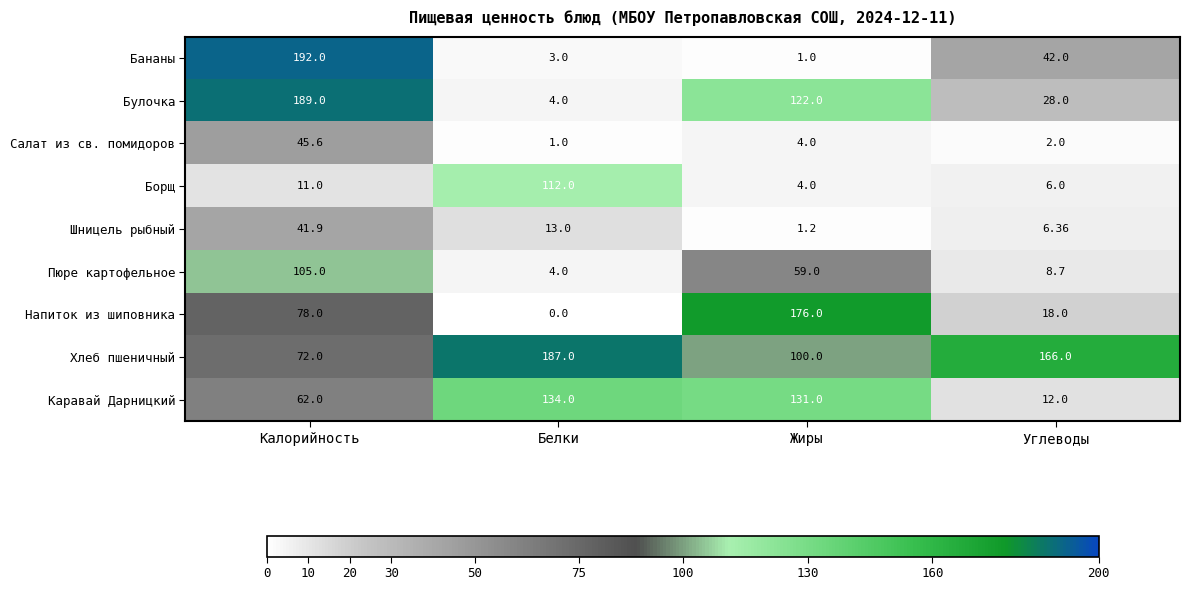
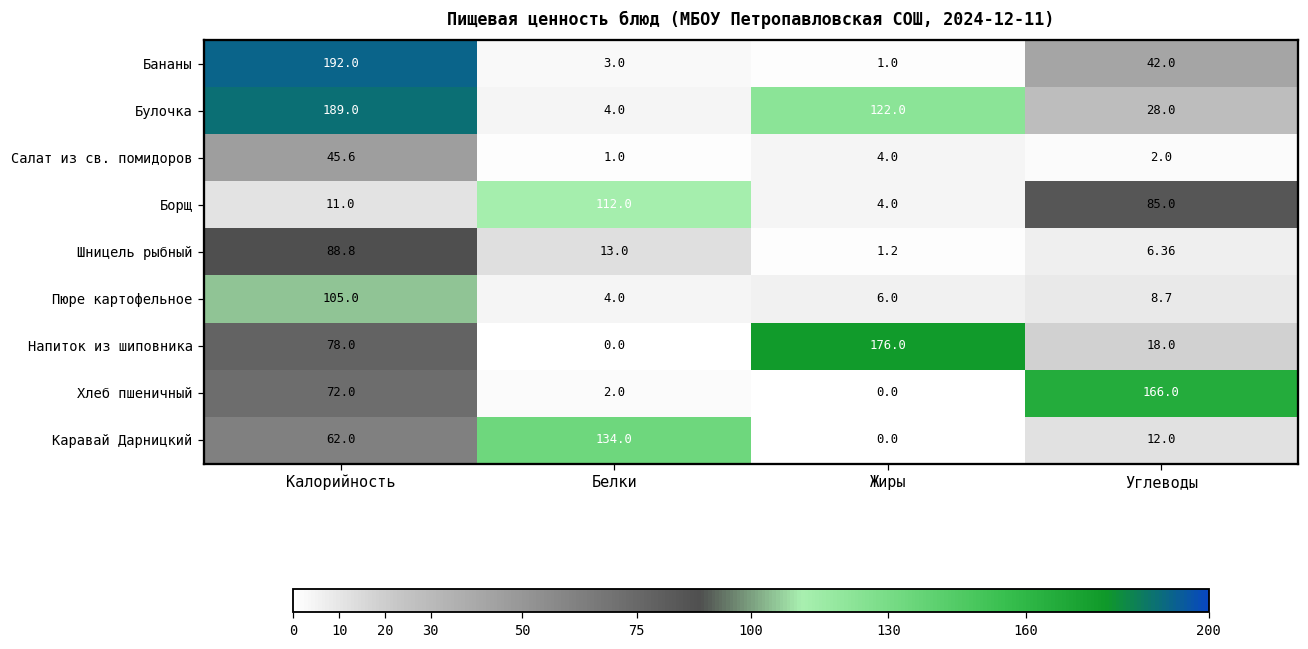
  {
    "Бананы": {
      "Калорийность": 192.0,
      "Белки": 3.0,
      "Жиры": 1.0,
      "Углеводы": 42.0
    },
    "Булочка": {
      "Калорийность": 189.0,
      "Белки": 4.0,
      "Жиры": 122.0,
      "Углеводы": 28.0
    },
    "Салат из св. помидоров": {
      "Калорийность": 45.6,
      "Белки": 1.0,
      "Жиры": 4.0,
      "Углеводы": 2.0
    },
    "Борщ": {
      "Калорийность": 11.0,
      "Белки": 112.0,
      "Жиры": 4.0,
-     "Углеводы": 6.0
+     "Углеводы": 85.0
    },
    "Шницель рыбный": {
-     "Калорийность": 41.9,
+     "Калорийность": 88.8,
      "Белки": 13.0,
      "Жиры": 1.2,
      "Углеводы": 6.36
    },
    "Пюре картофельное": {
      "Калорийность": 105.0,
      "Белки": 4.0,
-     "Жиры": 59.0,
+     "Жиры": 6.0,
      "Углеводы": 8.7
    },
    "Напиток из шиповника": {
      "Калорийность": 78.0,
      "Белки": 0.0,
      "Жиры": 176.0,
      "Углеводы": 18.0
    },
    "Хлеб пшеничный": {
      "Калорийность": 72.0,
-     "Белки": 187.0,
-     "Жиры": 100.0,
+     "Белки": 2.0,
+     "Жиры": 0.0,
      "Углеводы": 166.0
    },
    "Каравай Дарницкий": {
      "Калорийность": 62.0,
      "Белки": 134.0,
-     "Жиры": 131.0,
+     "Жиры": 0.0,
      "Углеводы": 12.0
    }
  }
